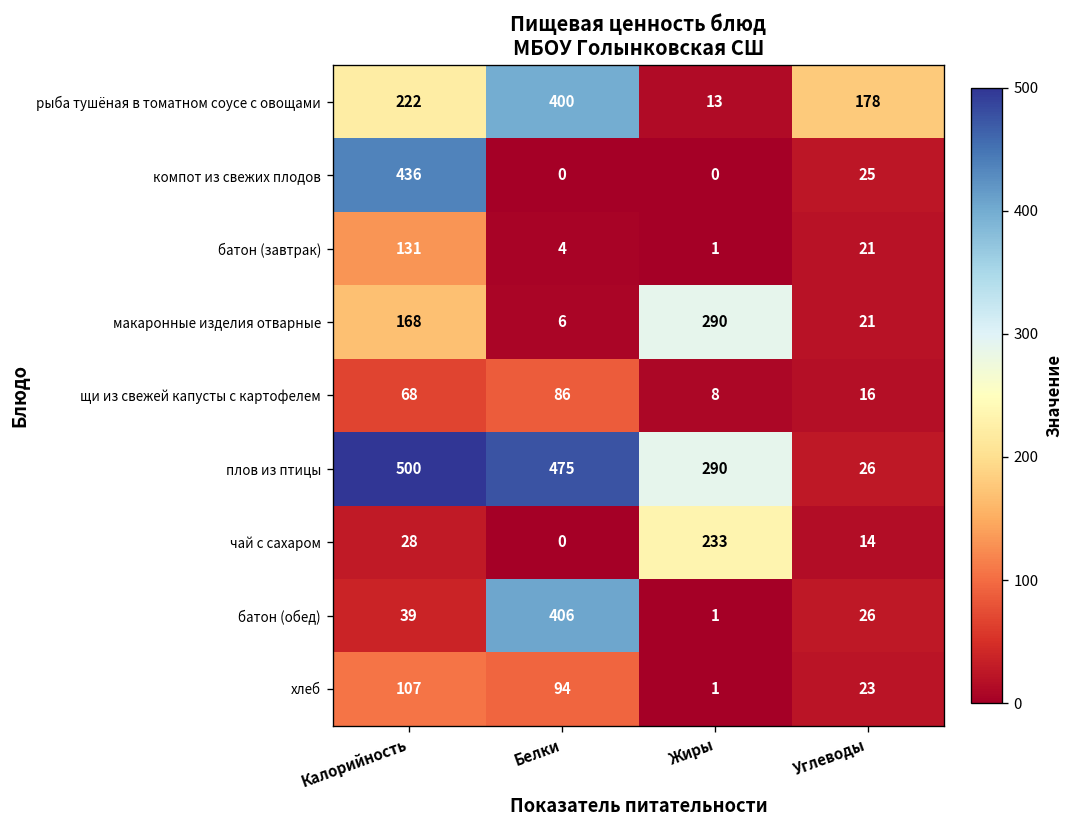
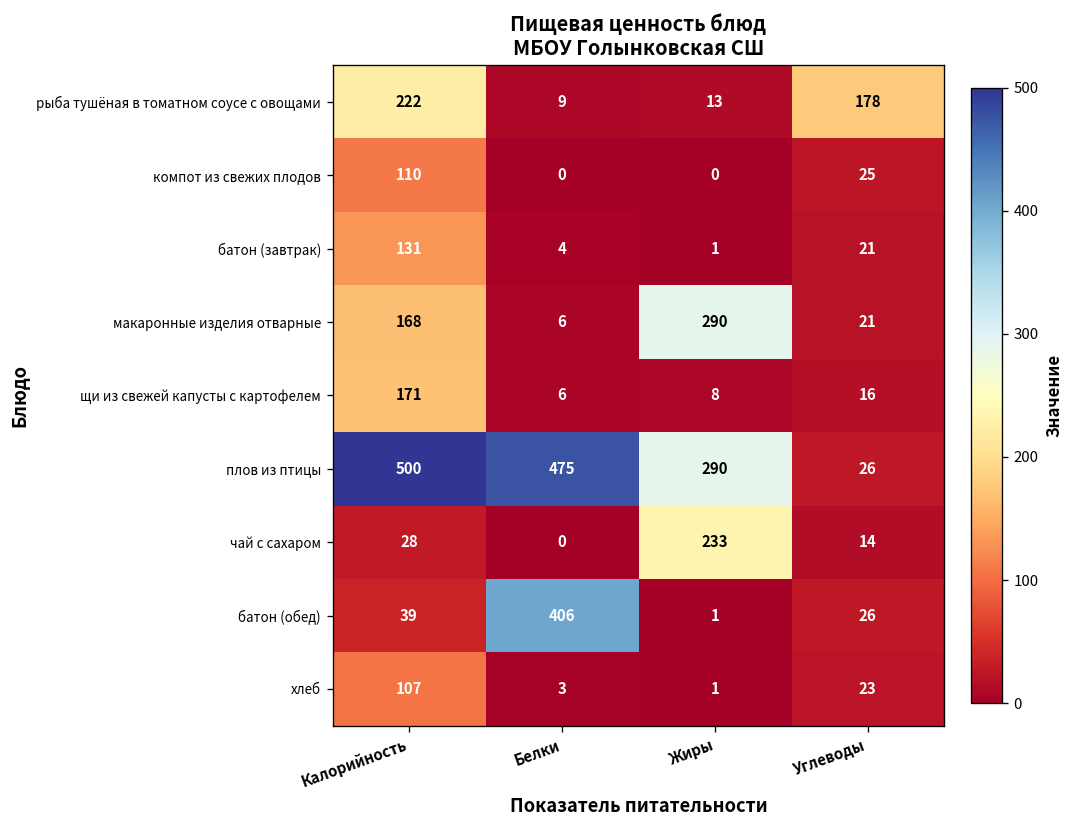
  {
    "рыба тушёная в томатном соусе с овощами": {
      "Калорийность": 222,
-     "Белки": 400,
+     "Белки": 9,
      "Жиры": 13,
      "Углеводы": 178
    },
    "компот из свежих плодов": {
-     "Калорийность": 436,
+     "Калорийность": 110,
      "Белки": 0,
      "Жиры": 0,
      "Углеводы": 25
    },
    "батон (завтрак)": {
      "Калорийность": 131,
      "Белки": 4,
      "Жиры": 1,
      "Углеводы": 21
    },
    "макаронные изделия отварные": {
      "Калорийность": 168,
      "Белки": 6,
      "Жиры": 290,
      "Углеводы": 21
    },
    "щи из свежей капусты с картофелем": {
-     "Калорийность": 68,
-     "Белки": 86,
+     "Калорийность": 171,
+     "Белки": 6,
      "Жиры": 8,
      "Углеводы": 16
    },
    "плов из птицы": {
      "Калорийность": 500,
      "Белки": 475,
      "Жиры": 290,
      "Углеводы": 26
    },
    "чай с сахаром": {
      "Калорийность": 28,
      "Белки": 0,
      "Жиры": 233,
      "Углеводы": 14
    },
    "батон (обед)": {
      "Калорийность": 39,
      "Белки": 406,
      "Жиры": 1,
      "Углеводы": 26
    },
    "хлеб": {
      "Калорийность": 107,
-     "Белки": 94,
+     "Белки": 3,
      "Жиры": 1,
      "Углеводы": 23
    }
  }
